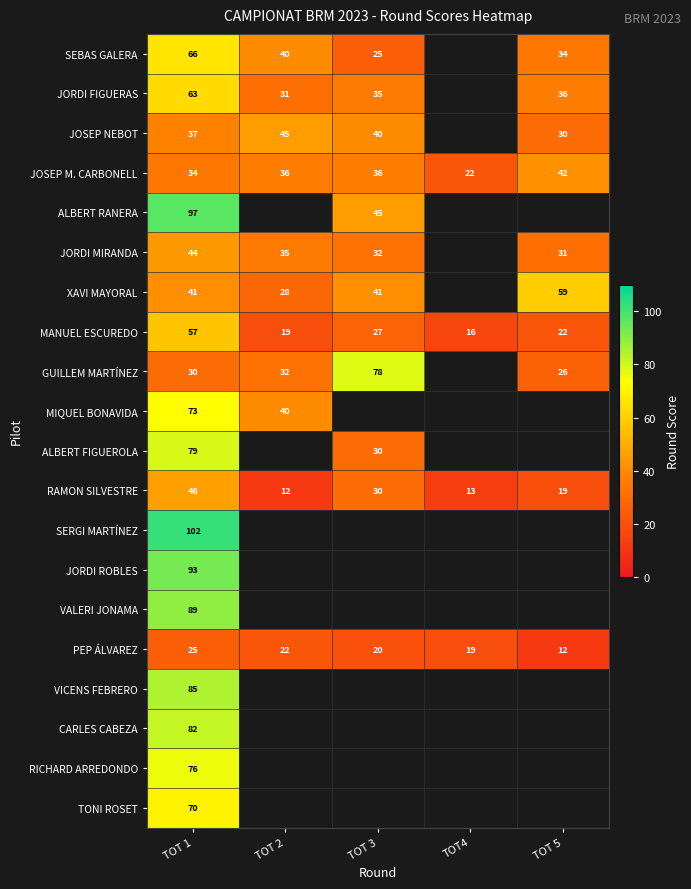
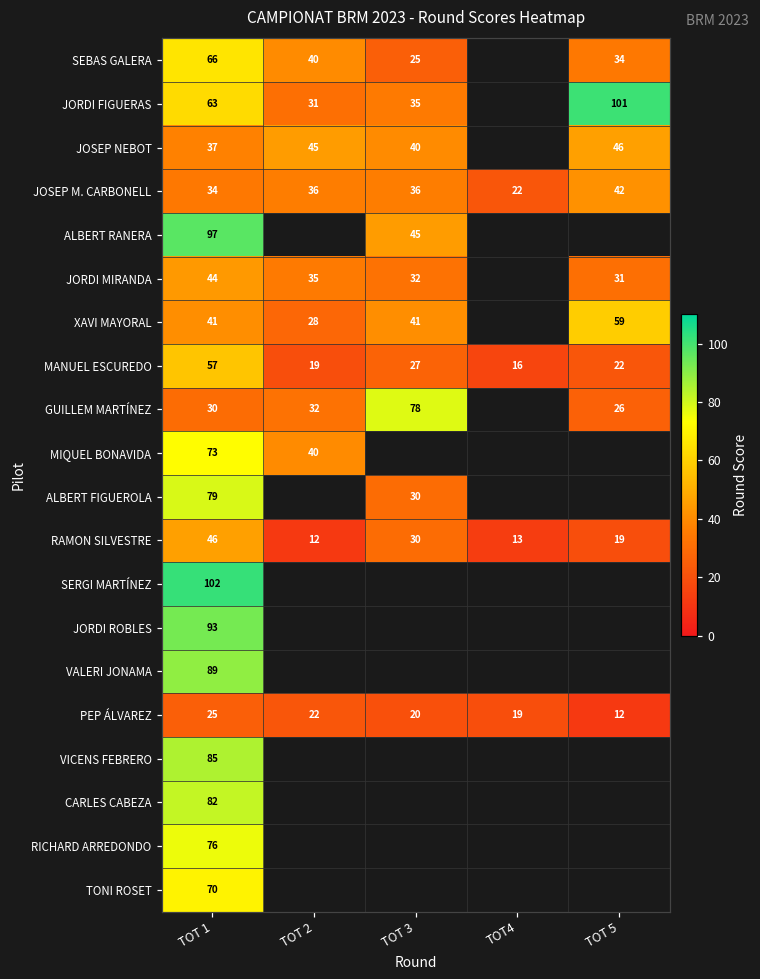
  {
    "SEBAS GALERA": {
      "TOT 1": 66,
      "TOT 2": 40,
      "TOT 3": 25,
      "TOT 5": 34
    },
    "JORDI FIGUERAS": {
      "TOT 1": 63,
      "TOT 2": 31,
      "TOT 3": 35,
-     "TOT 5": 36
+     "TOT 5": 101
    },
    "JOSEP NEBOT": {
      "TOT 1": 37,
      "TOT 2": 45,
      "TOT 3": 40,
-     "TOT 5": 30
+     "TOT 5": 46
    },
    "JOSEP M. CARBONELL": {
      "TOT 1": 34,
      "TOT 2": 36,
      "TOT 3": 36,
      "TOT4": 22,
      "TOT 5": 42
    },
    "ALBERT RANERA": {
      "TOT 1": 97,
      "TOT 3": 45
    },
    "JORDI MIRANDA": {
      "TOT 1": 44,
      "TOT 2": 35,
      "TOT 3": 32,
      "TOT 5": 31
    },
    "XAVI MAYORAL": {
      "TOT 1": 41,
      "TOT 2": 28,
      "TOT 3": 41,
      "TOT 5": 59
    },
    "MANUEL ESCUREDO": {
      "TOT 1": 57,
      "TOT 2": 19,
      "TOT 3": 27,
      "TOT4": 16,
      "TOT 5": 22
    },
    "GUILLEM MARTÍNEZ": {
      "TOT 1": 30,
      "TOT 2": 32,
      "TOT 3": 78,
      "TOT 5": 26
    },
    "MIQUEL BONAVIDA": {
      "TOT 1": 73,
      "TOT 2": 40
    },
    "ALBERT FIGUEROLA": {
      "TOT 1": 79,
      "TOT 3": 30
    },
    "RAMON SILVESTRE": {
      "TOT 1": 46,
      "TOT 2": 12,
      "TOT 3": 30,
      "TOT4": 13,
      "TOT 5": 19
    },
    "SERGI MARTÍNEZ": {
      "TOT 1": 102
    },
    "JORDI ROBLES": {
      "TOT 1": 93
    },
    "VALERI JONAMA": {
      "TOT 1": 89
    },
    "PEP ÁLVAREZ": {
      "TOT 1": 25,
      "TOT 2": 22,
      "TOT 3": 20,
      "TOT4": 19,
      "TOT 5": 12
    },
    "VICENS FEBRERO": {
      "TOT 1": 85
    },
    "CARLES CABEZA": {
      "TOT 1": 82
    },
    "RICHARD ARREDONDO": {
      "TOT 1": 76
    },
    "TONI ROSET": {
      "TOT 1": 70
    }
  }
